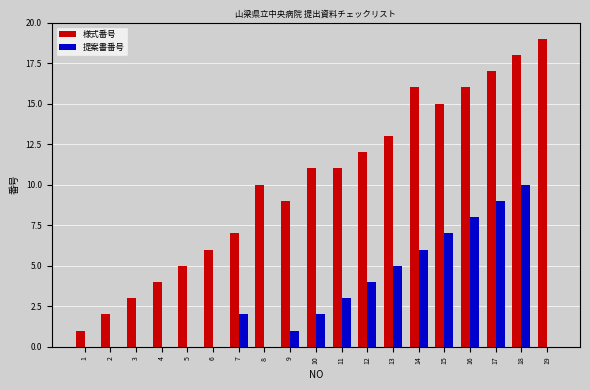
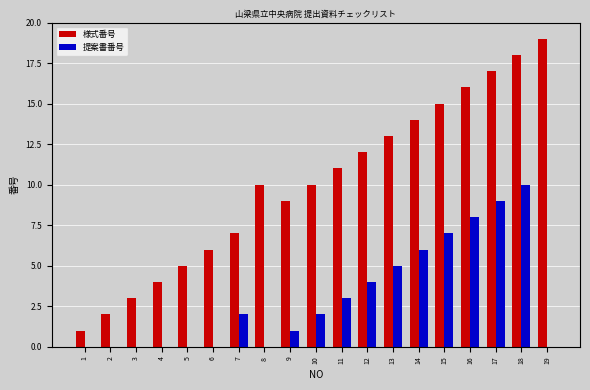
  {
    "様式番号": {
      "1": 1,
      "2": 2,
      "3": 3,
      "4": 4,
      "5": 5,
      "6": 6,
      "7": 7,
      "8": 10,
      "9": 9,
-     "10": 11,
+     "10": 10,
      "11": 11,
      "12": 12,
      "13": 13,
-     "14": 16,
+     "14": 14,
      "15": 15,
      "16": 16,
      "17": 17,
      "18": 18,
      "19": 19
    },
    "提案書番号": {
      "1": 0,
      "2": 0,
      "3": 0,
      "4": 0,
      "5": 0,
      "6": 0,
      "7": 2,
      "8": 0,
      "9": 1,
      "10": 2,
      "11": 3,
      "12": 4,
      "13": 5,
      "14": 6,
      "15": 7,
      "16": 8,
      "17": 9,
      "18": 10,
      "19": 0
    }
  }
